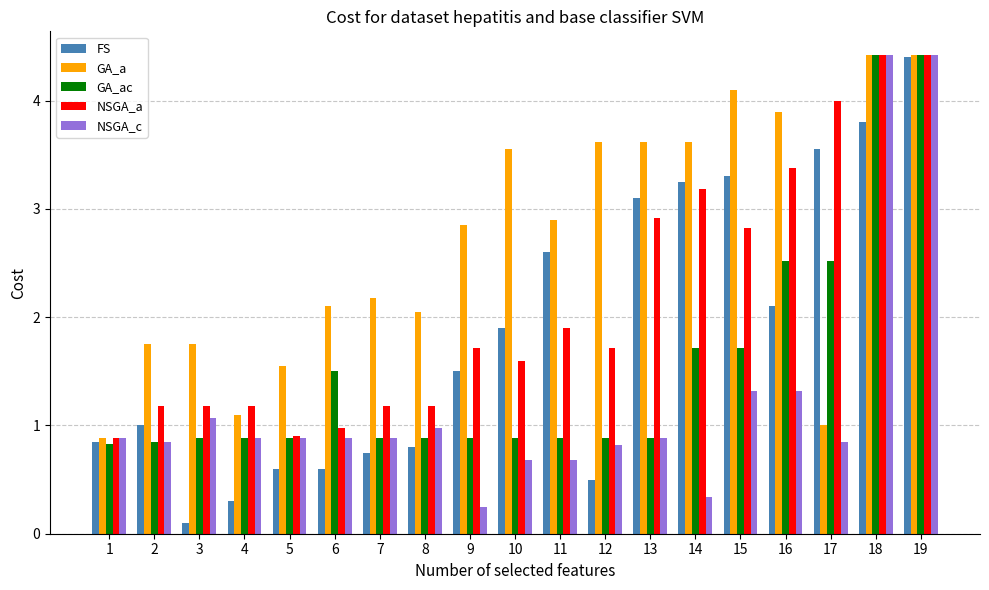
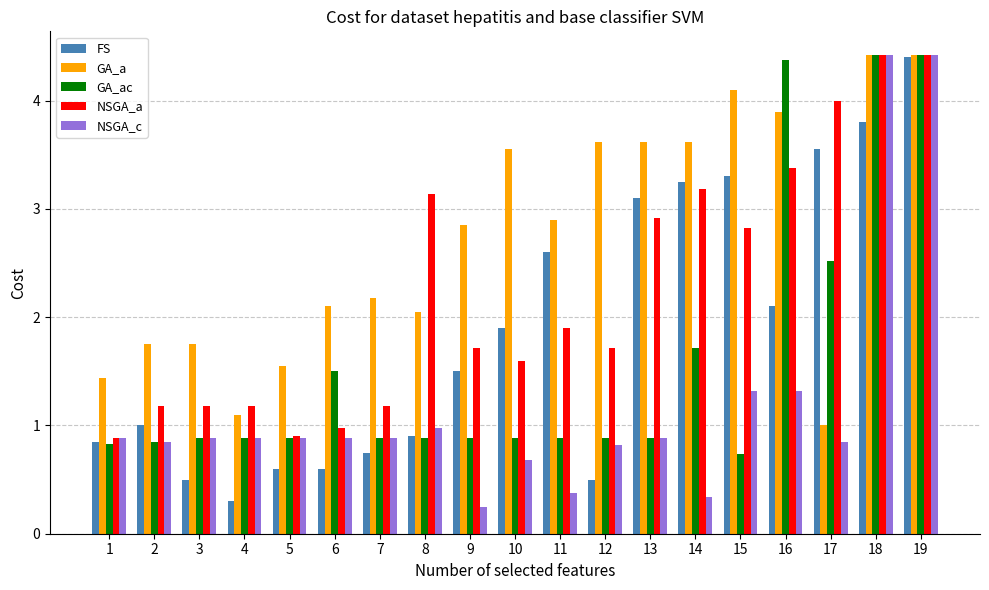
  {
    "FS": {
      "1": 0.85,
      "2": 1.0,
-     "3": 0.1,
+     "3": 0.5,
      "4": 0.3,
      "5": 0.6,
      "6": 0.6,
      "7": 0.75,
-     "8": 0.8,
+     "8": 0.9,
      "9": 1.5,
      "10": 1.9,
      "11": 2.6,
      "12": 0.5,
      "13": 3.1,
      "14": 3.25,
      "15": 3.3,
      "16": 2.1,
      "17": 3.55,
      "18": 3.8,
      "19": 4.4
    },
    "GA_a": {
-     "1": 0.88,
+     "1": 1.44,
      "2": 1.75,
      "3": 1.75,
      "4": 1.10,
      "5": 1.55,
      "6": 2.10,
      "7": 2.18,
      "8": 2.05,
      "9": 2.85,
      "10": 3.55,
      "11": 2.90,
      "12": 3.62,
      "13": 3.62,
      "14": 3.62,
      "15": 4.10,
      "16": 3.90,
      "17": 1.00,
      "18": 4.42,
      "19": 4.42
    },
    "GA_ac": {
      "1": 0.83,
      "2": 0.85,
      "3": 0.88,
      "4": 0.88,
      "5": 0.88,
      "6": 1.50,
      "7": 0.88,
      "8": 0.88,
      "9": 0.88,
      "10": 0.88,
      "11": 0.88,
      "12": 0.88,
      "13": 0.88,
      "14": 1.72,
-     "15": 1.72,
-     "16": 2.52,
+     "15": 0.74,
+     "16": 4.38,
      "17": 2.52,
      "18": 4.42,
      "19": 4.42
    },
    "NSGA_a": {
      "1": 0.88,
      "2": 1.18,
      "3": 1.18,
      "4": 1.18,
      "5": 0.90,
      "6": 0.98,
      "7": 1.18,
-     "8": 1.18,
+     "8": 3.14,
      "9": 1.72,
      "10": 1.60,
      "11": 1.90,
      "12": 1.72,
      "13": 2.92,
      "14": 3.18,
      "15": 2.82,
      "16": 3.38,
      "17": 4.00,
      "18": 4.42,
      "19": 4.42
    },
    "NSGA_c": {
      "1": 0.88,
      "2": 0.85,
-     "3": 1.07,
+     "3": 0.88,
      "4": 0.88,
      "5": 0.88,
      "6": 0.88,
      "7": 0.88,
      "8": 0.98,
      "9": 0.25,
      "10": 0.68,
-     "11": 0.68,
+     "11": 0.38,
      "12": 0.82,
      "13": 0.88,
      "14": 0.34,
      "15": 1.32,
      "16": 1.32,
      "17": 0.85,
      "18": 4.42,
      "19": 4.42
    }
  }
